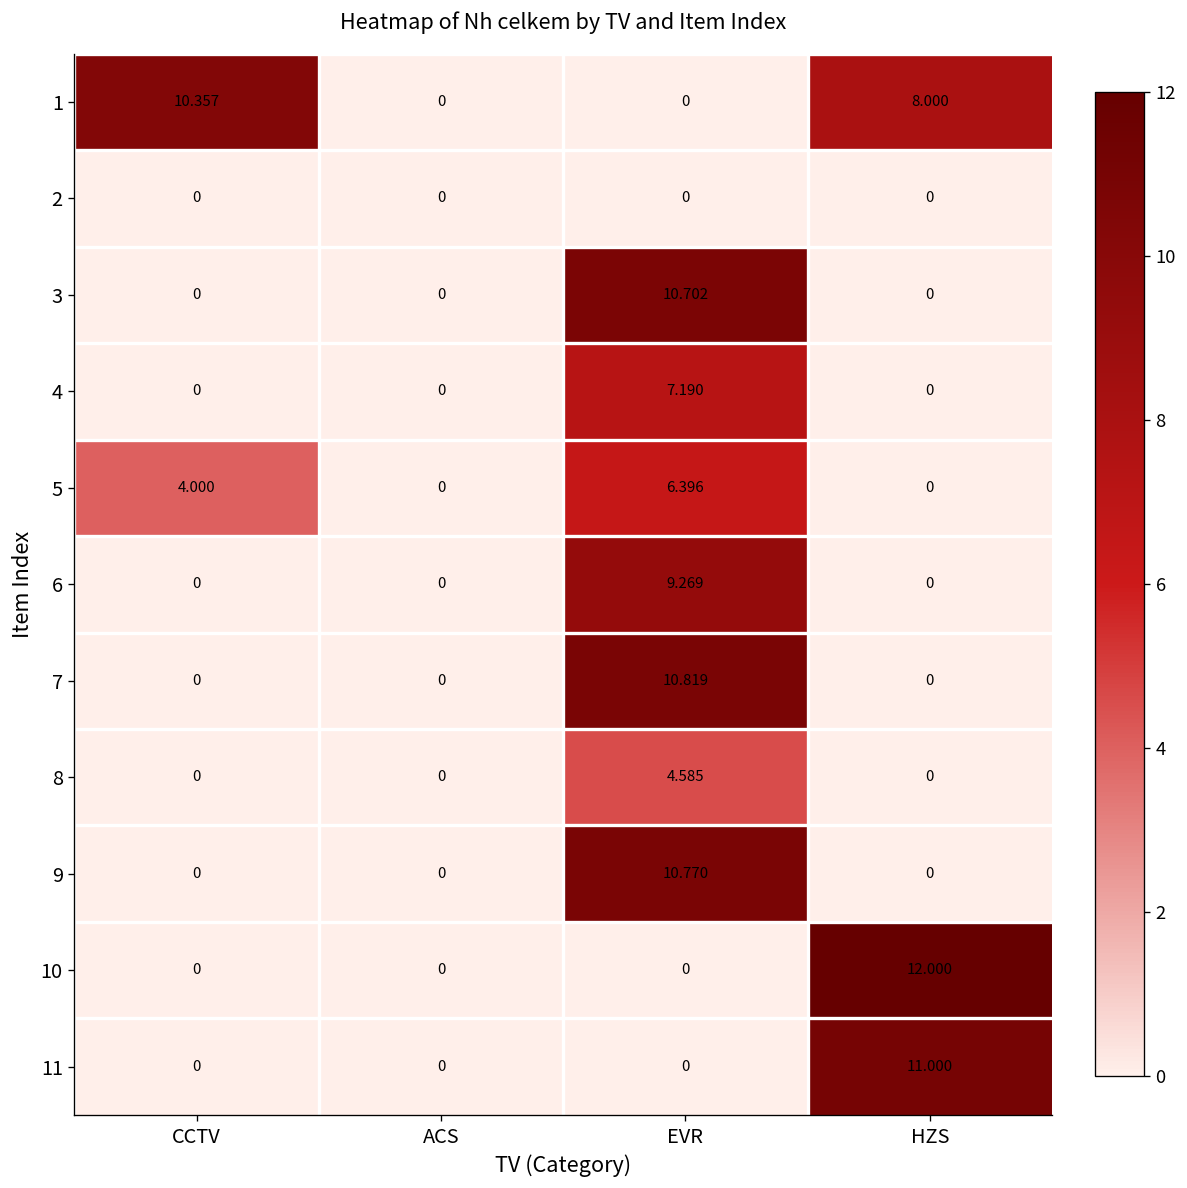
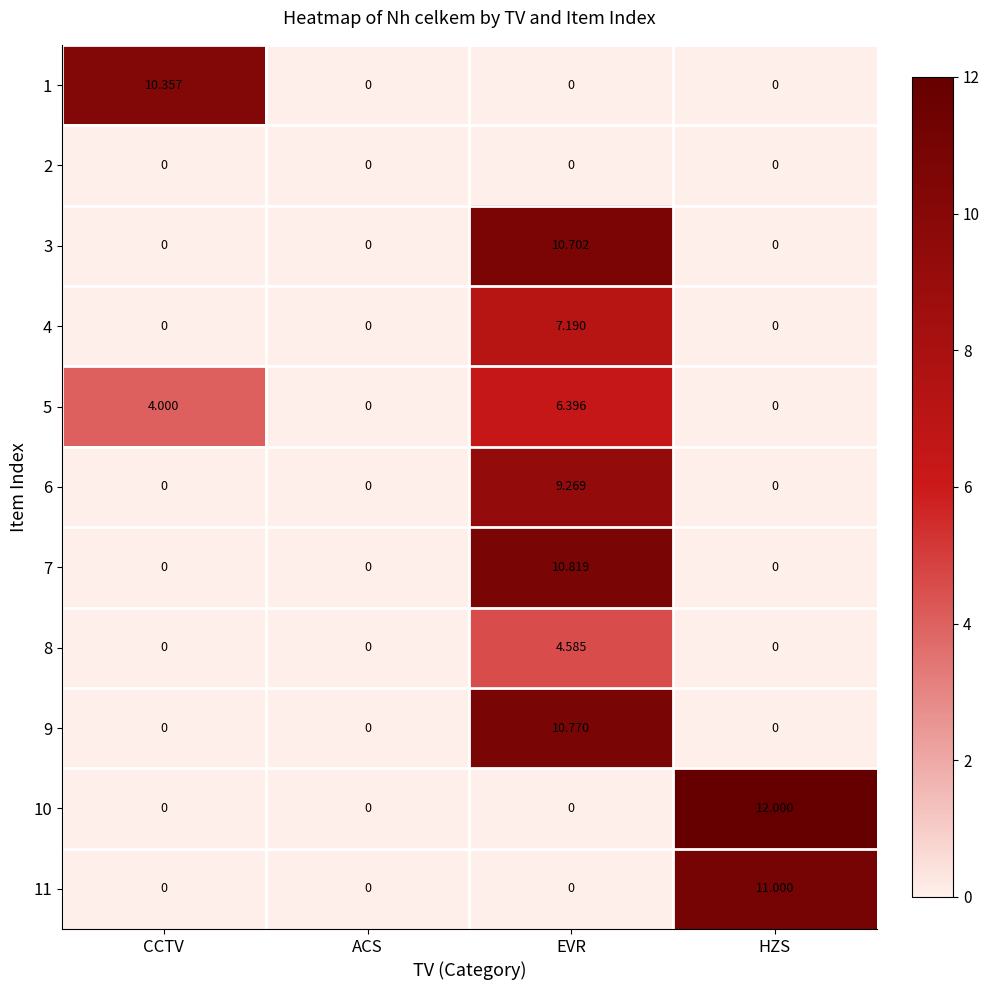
  {
    "1": {
      "CCTV": 10.357,
      "ACS": 0,
      "EVR": 0,
-     "HZS": 8.000
+     "HZS": 0
    },
    "2": {
      "CCTV": 0,
      "ACS": 0,
      "EVR": 0,
      "HZS": 0
    },
    "3": {
      "CCTV": 0,
      "ACS": 0,
      "EVR": 10.702,
      "HZS": 0
    },
    "4": {
      "CCTV": 0,
      "ACS": 0,
      "EVR": 7.190,
      "HZS": 0
    },
    "5": {
      "CCTV": 4.000,
      "ACS": 0,
      "EVR": 6.396,
      "HZS": 0
    },
    "6": {
      "CCTV": 0,
      "ACS": 0,
      "EVR": 9.269,
      "HZS": 0
    },
    "7": {
      "CCTV": 0,
      "ACS": 0,
      "EVR": 10.819,
      "HZS": 0
    },
    "8": {
      "CCTV": 0,
      "ACS": 0,
      "EVR": 4.585,
      "HZS": 0
    },
    "9": {
      "CCTV": 0,
      "ACS": 0,
      "EVR": 10.770,
      "HZS": 0
    },
    "10": {
      "CCTV": 0,
      "ACS": 0,
      "EVR": 0,
      "HZS": 12.000
    },
    "11": {
      "CCTV": 0,
      "ACS": 0,
      "EVR": 0,
      "HZS": 11.000
    }
  }
